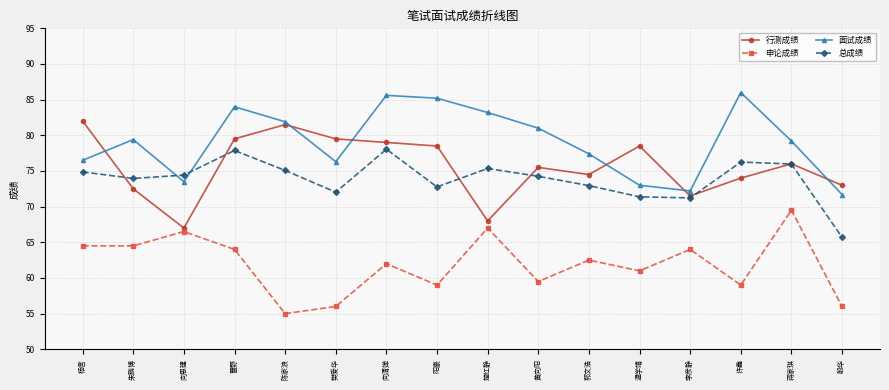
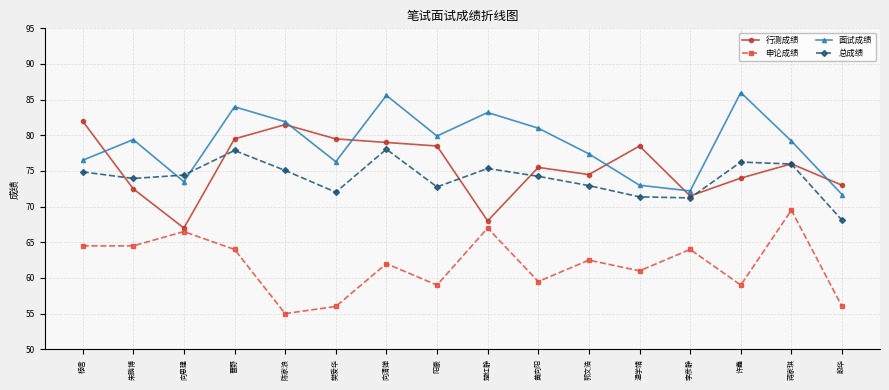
  {
    "面试成绩": {
      "杨言": 77,
      "朱鹏博": 79,
      "向思建": 74,
      "曹野": 84,
      "陈家浪": 82,
      "樊爱华": 76,
      "向清婵": 86,
-     "阳豪": 85,
+     "阳豪": 80,
      "楚红静": 83,
      "黄向阳": 81,
      "郭文浩": 77,
      "温学靖": 73,
      "李彦静": 72,
      "许鑫": 86,
      "蒋家琪": 79,
      "殷华": 72
    },
    "总成绩": {
      "杨言": 75,
      "朱鹏博": 74,
      "向思建": 74,
      "曹野": 78,
      "陈家浪": 75,
      "樊爱华": 72,
      "向清婵": 78,
      "阳豪": 73,
      "楚红静": 75,
      "黄向阳": 74,
      "郭文浩": 73,
      "温学靖": 71,
      "许鑫": 76,
-     "殷华": 66
+     "殷华": 68
    }
  }
